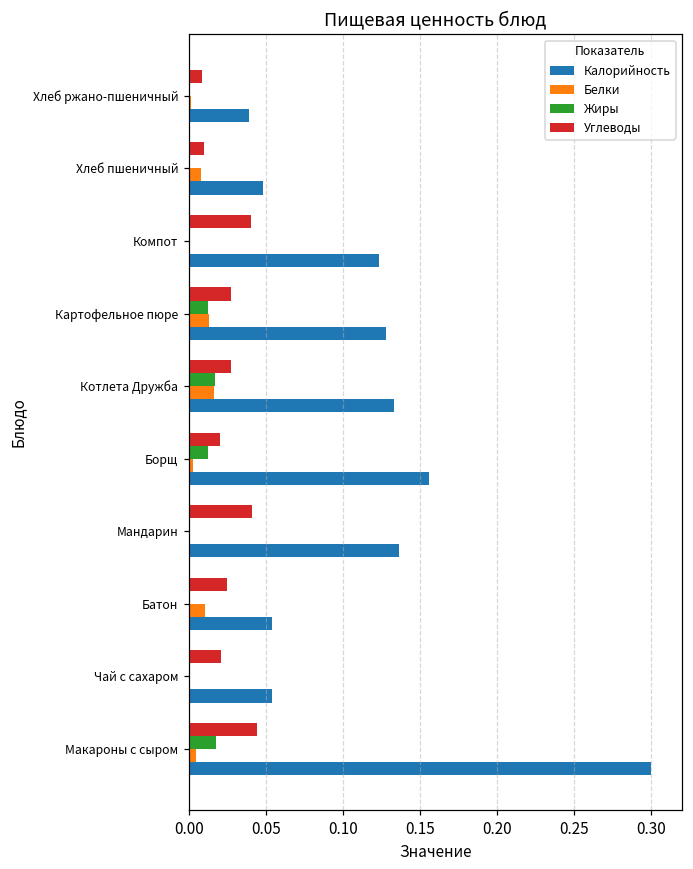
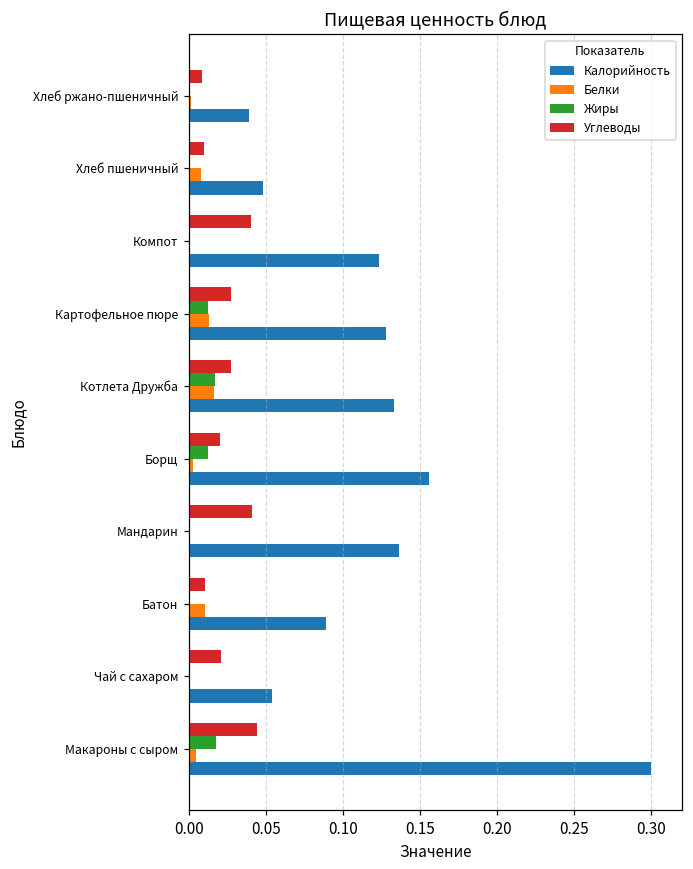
  {
    "Калорийность": {
      "Хлеб ржано-пшеничный": 0.039,
      "Хлеб пшеничный": 0.048,
      "Компот": 0.123,
      "Картофельное пюре": 0.128,
      "Котлета Дружба": 0.133,
      "Борщ": 0.156,
      "Мандарин": 0.136,
-     "Батон": 0.054,
+     "Батон": 0.089,
      "Чай с сахаром": 0.054,
      "Макароны с сыром": 0.300
    },
    "Белки": {
      "Хлеб пшеничный": 0.008,
      "Картофельное пюре": 0.013,
      "Котлета Дружба": 0.016,
      "Борщ": 0.002,
      "Батон": 0.010,
      "Макароны с сыром": 0.004
    },
    "Жиры": {
      "Компот": 0.000,
      "Картофельное пюре": 0.012,
      "Котлета Дружба": 0.017,
      "Борщ": 0.012,
      "Чай с сахаром": 0.000,
      "Макароны с сыром": 0.017
    },
    "Углеводы": {
      "Хлеб ржано-пшеничный": 0.008,
      "Хлеб пшеничный": 0.010,
      "Компот": 0.040,
      "Картофельное пюре": 0.027,
      "Котлета Дружба": 0.027,
      "Борщ": 0.020,
      "Мандарин": 0.041,
-     "Батон": 0.024,
+     "Батон": 0.011,
      "Чай с сахаром": 0.021,
      "Макароны с сыром": 0.044
    }
  }
